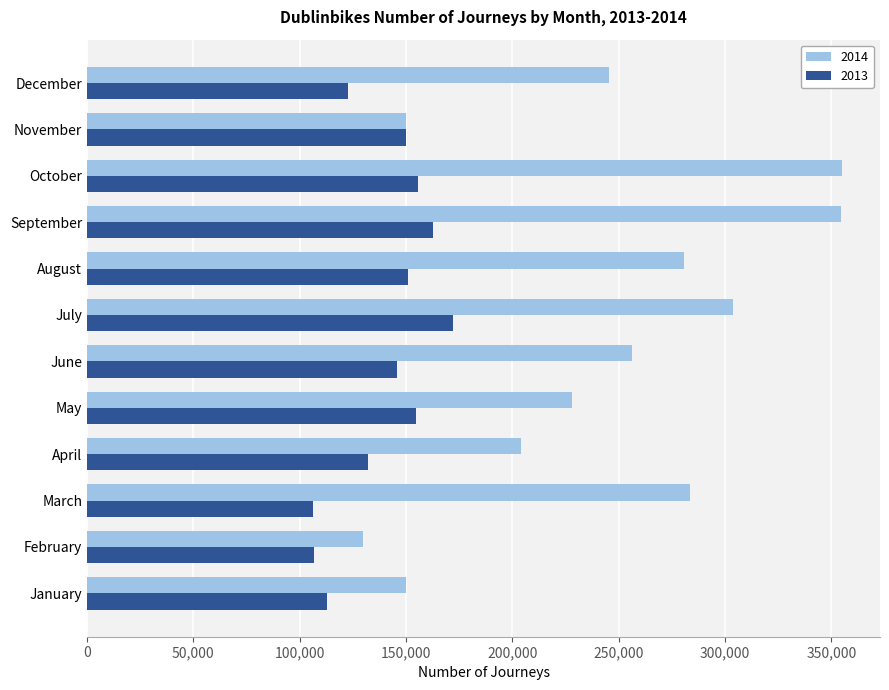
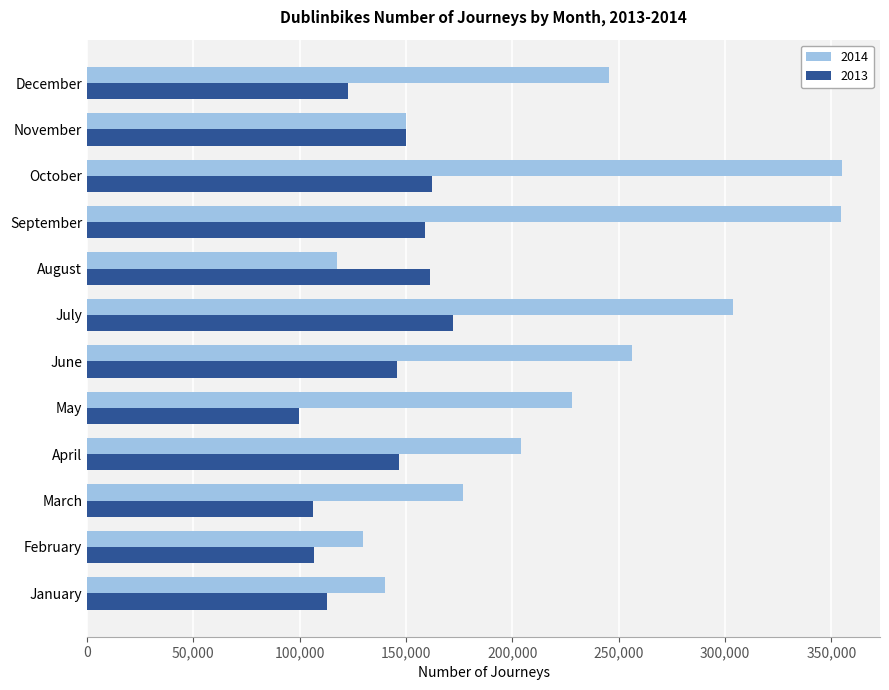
  {
    "2014": {
      "December": "245,000",
      "November": "150,000",
      "October": "355,000",
      "September": "354,000",
-     "August": "281,000",
+     "August": "117,000",
      "July": "304,000",
      "June": "256,000",
      "May": "228,000",
      "April": "204,000",
-     "March": "283,000",
+     "March": "177,000",
      "February": "130,000",
-     "January": "150,000"
+     "January": "140,000"
    },
    "2013": {
      "December": "123,000",
      "November": "150,000",
-     "October": "156,000",
-     "September": "163,000",
-     "August": "151,000",
+     "October": "162,000",
+     "September": "159,000",
+     "August": "161,000",
      "July": "172,000",
      "June": "146,000",
-     "May": "155,000",
-     "April": "132,000",
+     "May": "100,000",
+     "April": "147,000",
      "March": "106,000",
      "February": "107,000",
      "January": "113,000"
    }
  }
